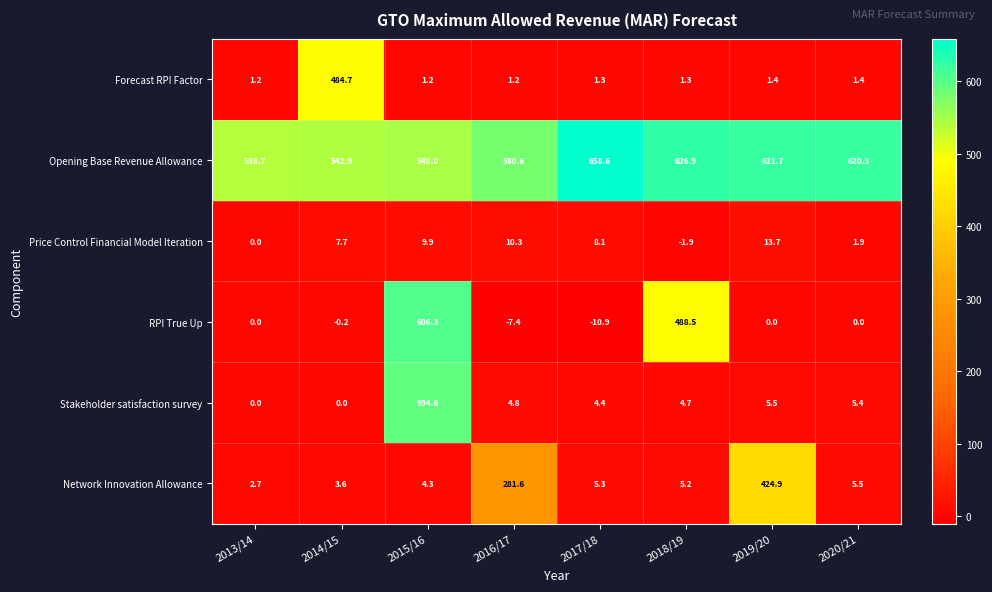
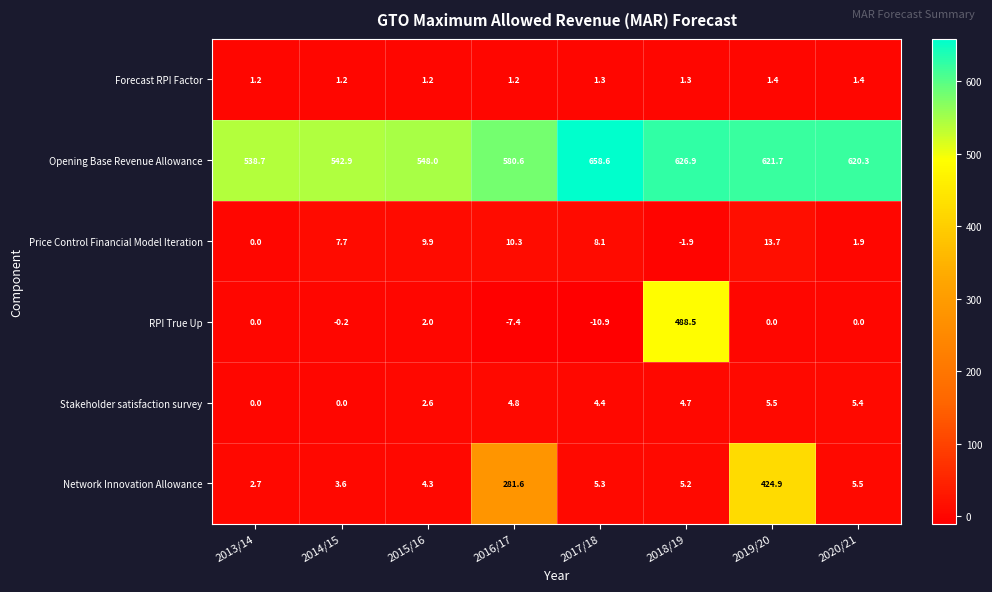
  {
    "Forecast RPI Factor": {
      "2013/14": 1.2,
-     "2014/15": 484.7,
+     "2014/15": 1.2,
      "2015/16": 1.2,
      "2016/17": 1.2,
      "2017/18": 1.3,
      "2018/19": 1.3,
      "2019/20": 1.4,
      "2020/21": 1.4
    },
    "Opening Base Revenue Allowance": {
      "2013/14": 538.7,
      "2014/15": 542.9,
      "2015/16": 548.0,
      "2016/17": 580.6,
      "2017/18": 658.6,
      "2018/19": 626.9,
      "2019/20": 621.7,
      "2020/21": 620.3
    },
    "Price Control Financial Model Iteration": {
      "2013/14": 0.0,
      "2014/15": 7.7,
      "2015/16": 9.9,
      "2016/17": 10.3,
      "2017/18": 8.1,
      "2018/19": -1.9,
      "2019/20": 13.7,
      "2020/21": 1.9
    },
    "RPI True Up": {
      "2013/14": 0.0,
      "2014/15": -0.2,
-     "2015/16": 606.3,
+     "2015/16": 2.0,
      "2016/17": -7.4,
      "2017/18": -10.9,
      "2018/19": 488.5,
      "2019/20": 0.0,
      "2020/21": 0.0
    },
    "Stakeholder satisfaction survey": {
      "2013/14": 0.0,
      "2014/15": 0.0,
-     "2015/16": 594.6,
+     "2015/16": 2.6,
      "2016/17": 4.8,
      "2017/18": 4.4,
      "2018/19": 4.7,
      "2019/20": 5.5,
      "2020/21": 5.4
    },
    "Network Innovation Allowance": {
      "2013/14": 2.7,
      "2014/15": 3.6,
      "2015/16": 4.3,
      "2016/17": 281.6,
      "2017/18": 5.3,
      "2018/19": 5.2,
      "2019/20": 424.9,
      "2020/21": 5.5
    }
  }
